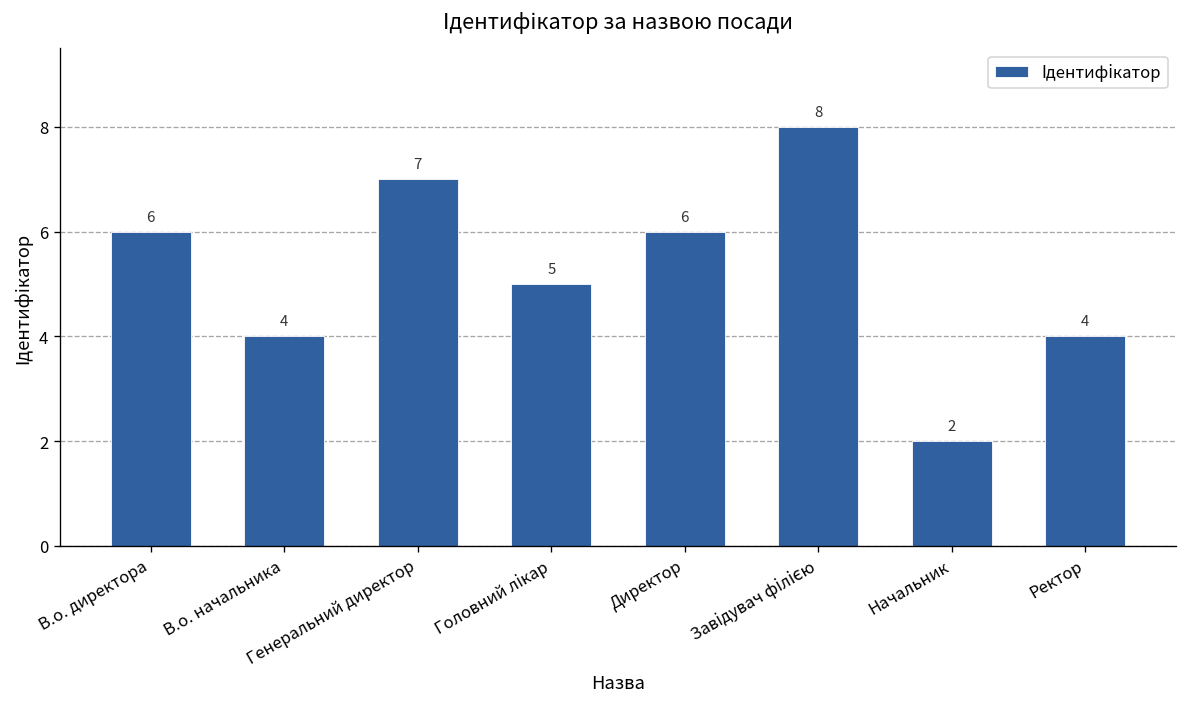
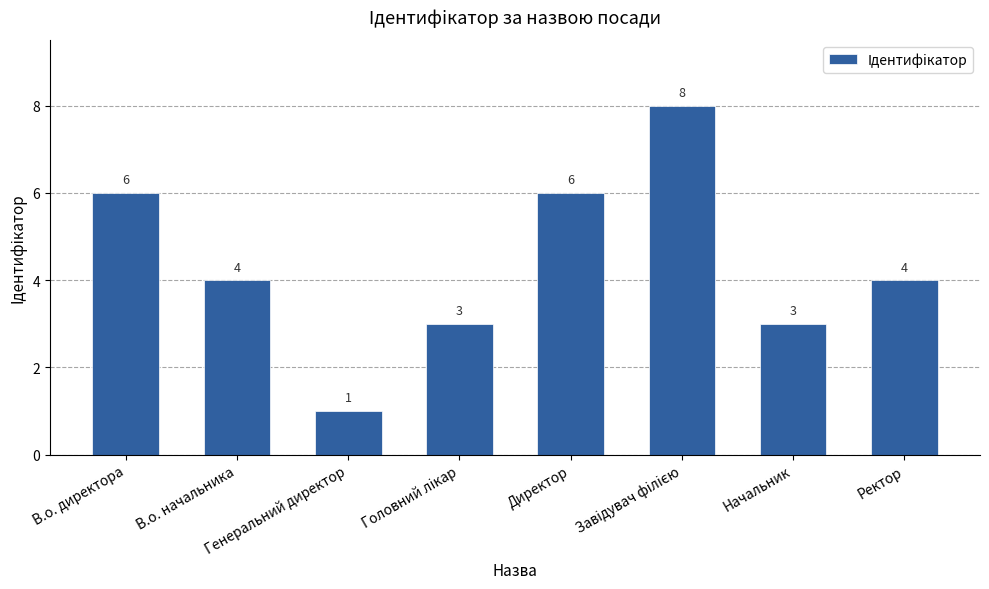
  {
    "В.о. директора": 6,
    "В.о. начальника": 4,
-   "Генеральний директор": 7,
-   "Головний лікар": 5,
+   "Генеральний директор": 1,
+   "Головний лікар": 3,
    "Директор": 6,
    "Завідувач філією": 8,
-   "Начальник": 2,
+   "Начальник": 3,
    "Ректор": 4
  }
